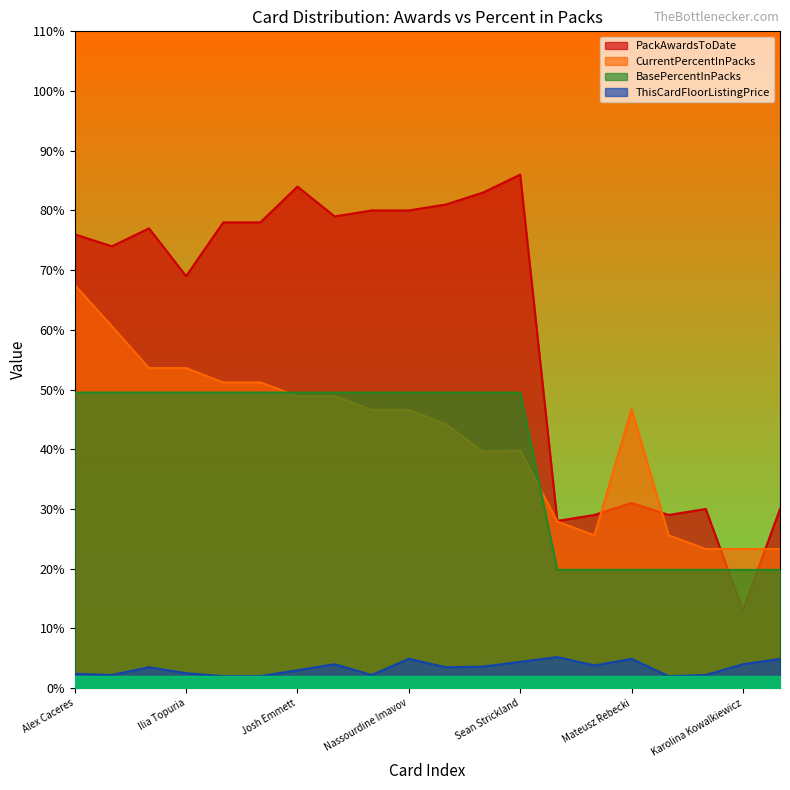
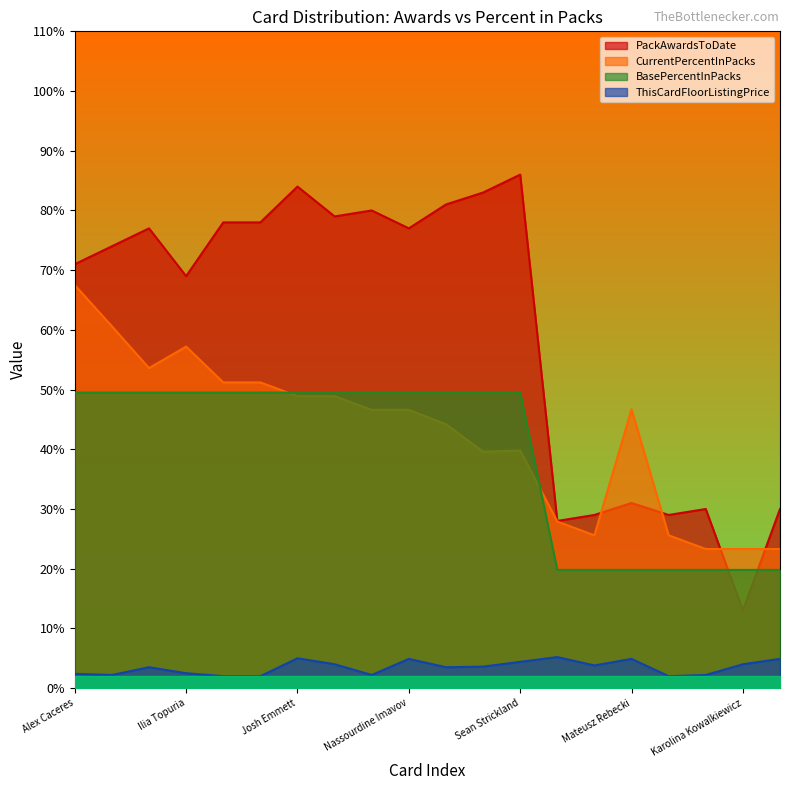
  {
    "PackAwardsToDate": {
-     "Alex Caceres": "76%",
+     "Alex Caceres": "71%",
      "Ilia Topuria": "69%",
      "Josh Emmett": "84%",
-     "Nassourdine Imavov": "80%",
+     "Nassourdine Imavov": "77%",
      "Sean Strickland": "86%",
      "Mateusz Rebecki": "31%",
      "Karolina Kowalkiewicz": "13%"
    },
    "CurrentPercentInPacks": {
      "Alex Caceres": "68%",
-     "Ilia Topuria": "54%",
+     "Ilia Topuria": "57%",
      "Josh Emmett": "49%",
      "Nassourdine Imavov": "47%",
      "Sean Strickland": "40%",
      "Mateusz Rebecki": "47%",
      "Karolina Kowalkiewicz": "23%"
    },
    "BasePercentInPacks": {
      "Alex Caceres": "50%",
      "Ilia Topuria": "50%",
      "Josh Emmett": "50%",
      "Nassourdine Imavov": "50%",
      "Sean Strickland": "50%",
      "Mateusz Rebecki": "20%",
      "Karolina Kowalkiewicz": "20%"
    },
    "ThisCardFloorListingPrice": {
      "Ilia Topuria": "3%",
-     "Josh Emmett": "3%",
+     "Josh Emmett": "5%",
      "Nassourdine Imavov": "5%",
      "Sean Strickland": "4%",
      "Mateusz Rebecki": "5%",
      "Karolina Kowalkiewicz": "4%"
    }
  }
